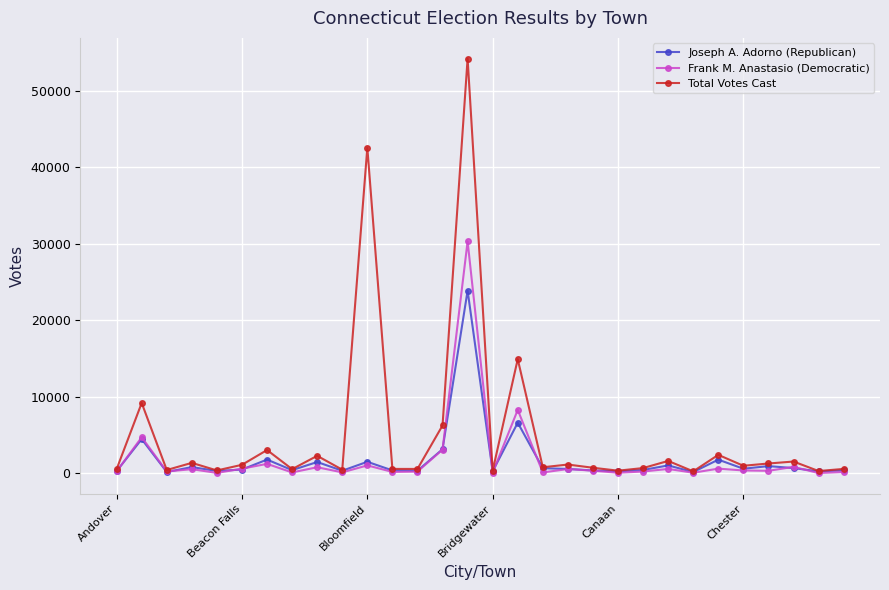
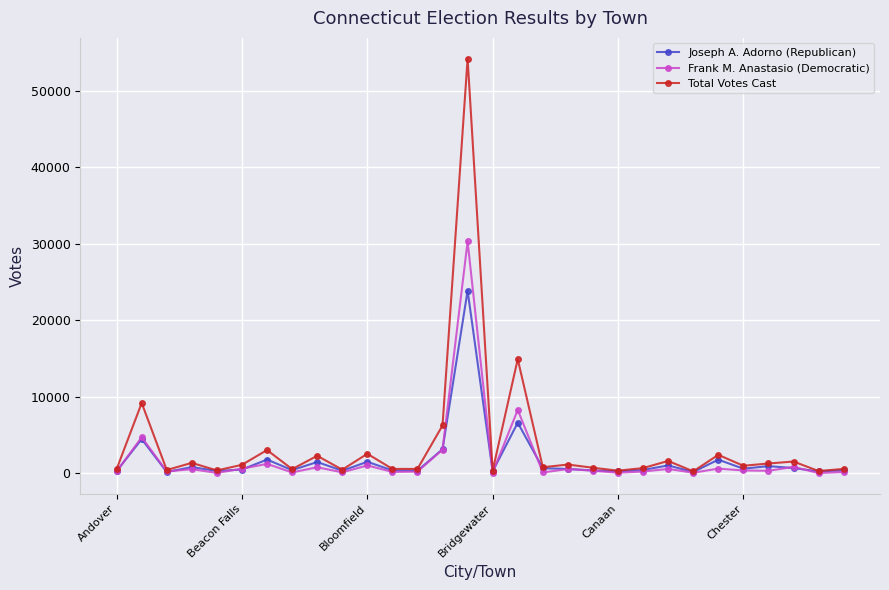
  {
    "Joseph A. Adorno (Republican)": {
      "Bloomfield": 2000
    },
    "Frank M. Anastasio (Democratic)": {
      "Bloomfield": 1000
    },
    "Total Votes Cast": {
      "Beacon Falls": 1000,
-     "Bloomfield": 43000,
+     "Bloomfield": 3000,
      "Chester": 1000
    }
  }
